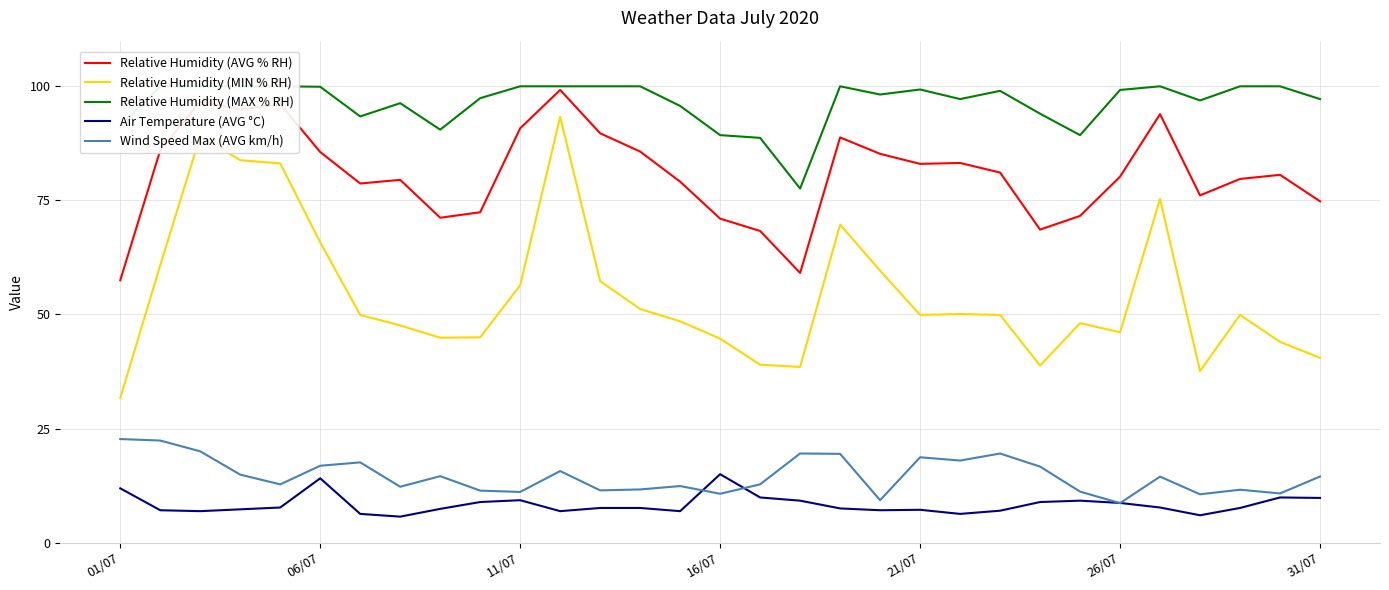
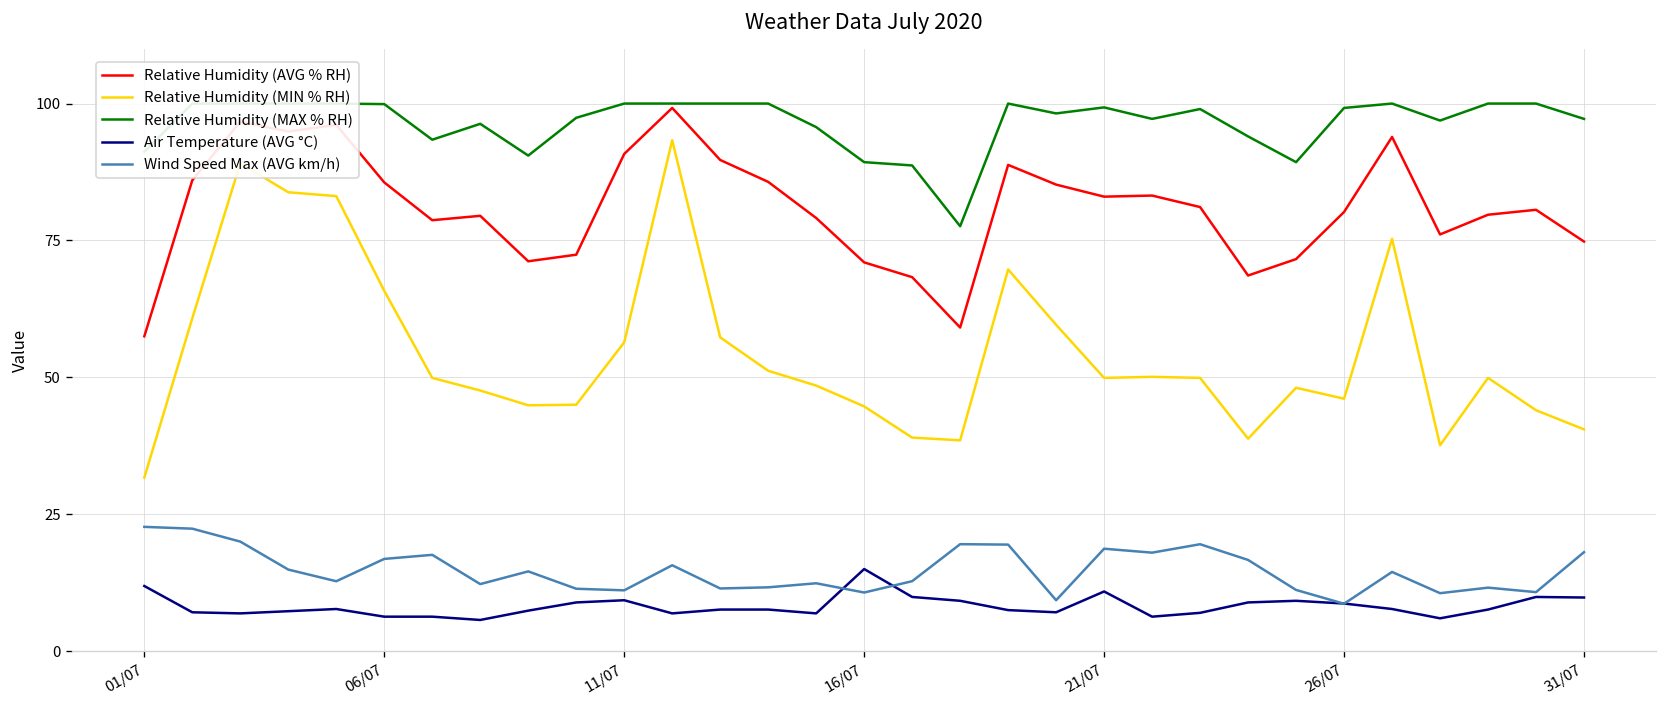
  {
    "Relative Humidity (AVG % RH)": {
      "01/07": 58,
      "06/07": 86,
      "11/07": 91,
      "16/07": 71,
      "21/07": 83,
      "26/07": 80,
      "31/07": 75
    },
    "Relative Humidity (MIN % RH)": {
      "01/07": 32,
      "06/07": 66,
      "11/07": 56,
      "16/07": 45,
      "21/07": 50,
      "26/07": 46,
      "31/07": 41
    },
    "Relative Humidity (MAX % RH)": {
      "06/07": 100,
      "11/07": 100,
      "16/07": 89,
      "21/07": 99,
      "26/07": 99,
      "31/07": 97
    },
    "Air Temperature (AVG °C)": {
      "01/07": 12,
-     "06/07": 14,
+     "06/07": 6,
      "11/07": 9,
      "16/07": 15,
-     "21/07": 7,
+     "21/07": 11,
      "31/07": 10
    },
    "Wind Speed Max (AVG km/h)": {
      "01/07": 23,
      "06/07": 17,
      "11/07": 11,
      "16/07": 11,
      "21/07": 19,
-     "31/07": 14
+     "31/07": 18
    }
  }
